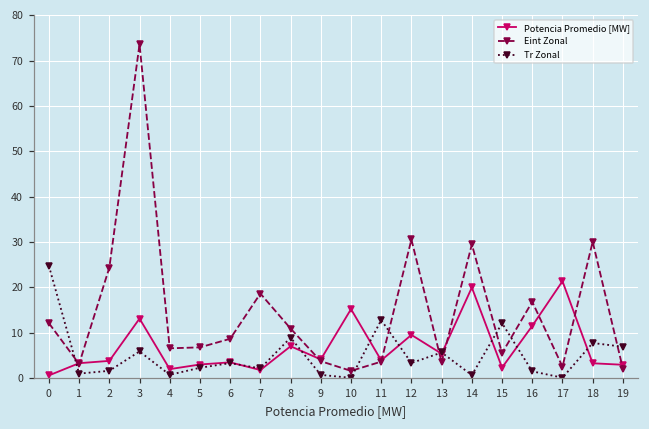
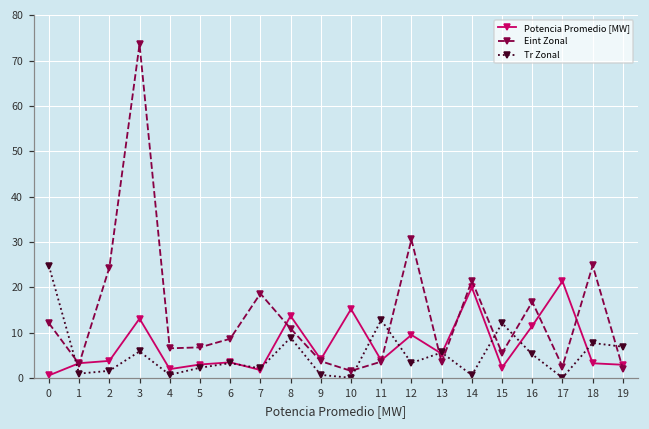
  {
    "Potencia Promedio [MW]": {
      "0": 1,
      "2": 4,
      "3": 13,
      "4": 2,
      "5": 3,
-     "8": 7,
+     "8": 14,
      "10": 15,
      "12": 10,
      "14": 20,
      "15": 2,
      "16": 12,
      "17": 21,
      "18": 3,
      "19": 3
    },
    "Eint Zonal": {
      "0": 12,
      "2": 24,
      "3": 74,
      "4": 7,
      "5": 7,
      "6": 9,
      "7": 19,
      "8": 11,
      "10": 2,
      "12": 31,
      "13": 3,
-     "14": 29,
+     "14": 22,
      "15": 6,
      "16": 17,
      "17": 3,
-     "18": 30,
+     "18": 25,
      "19": 2
    },
    "Tr Zonal": {
      "0": 25,
      "1": 1,
      "2": 2,
      "3": 6,
      "4": 1,
      "5": 2,
      "8": 9,
      "9": 1,
      "10": 0,
      "11": 13,
      "12": 3,
      "14": 1,
      "15": 12,
-     "16": 2,
+     "16": 5,
      "17": 0,
      "18": 8,
      "19": 7
    }
  }
